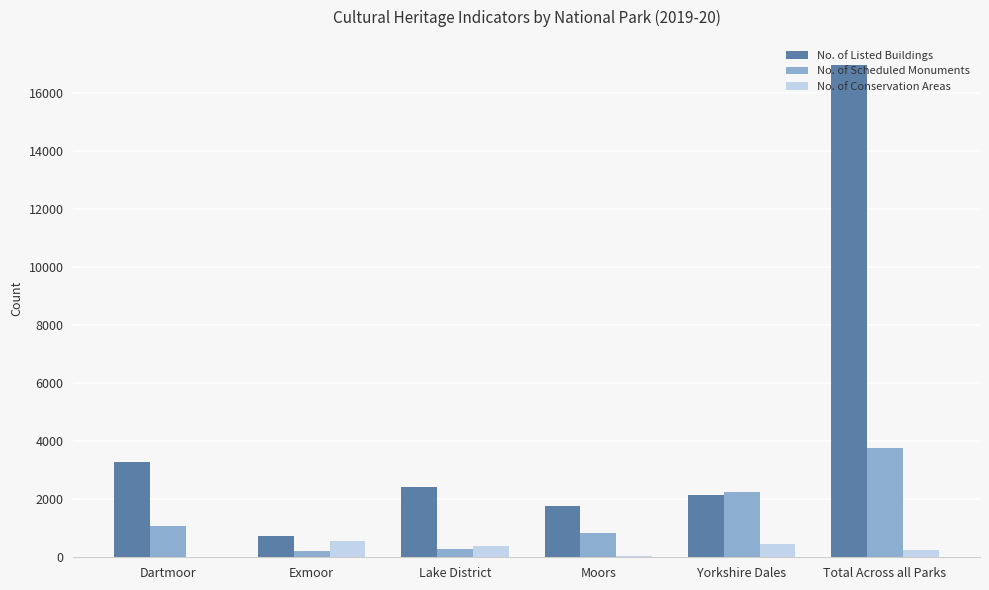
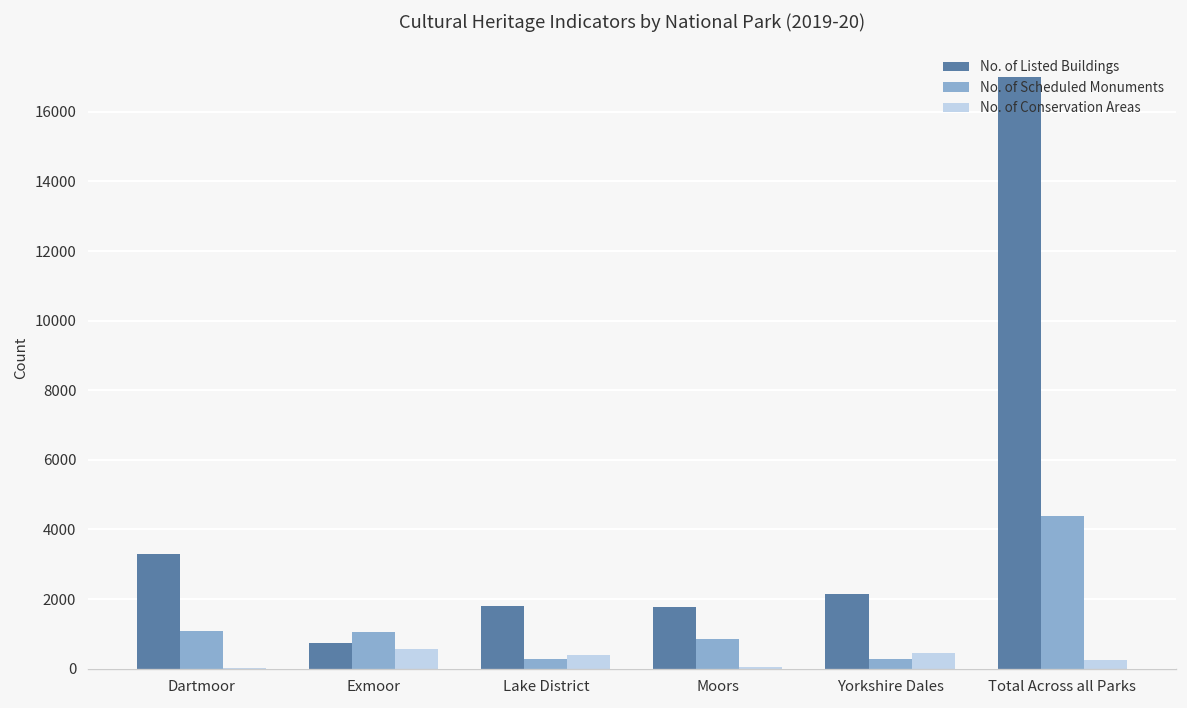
  {
    "No. of Listed Buildings": {
      "Dartmoor": 3300,
      "Exmoor": 700,
-     "Lake District": 2400,
+     "Lake District": 1800,
      "Moors": 1800,
      "Yorkshire Dales": 2100,
      "Total Across all Parks": 17000
    },
    "No. of Scheduled Monuments": {
      "Dartmoor": 1100,
-     "Exmoor": 200,
+     "Exmoor": 1000,
      "Lake District": 300,
      "Moors": 800,
-     "Yorkshire Dales": 2300,
-     "Total Across all Parks": 3800
+     "Yorkshire Dales": 300,
+     "Total Across all Parks": 4400
    },
    "No. of Conservation Areas": {
      "Exmoor": 600,
      "Lake District": 400,
      "Yorkshire Dales": 500,
      "Total Across all Parks": 300
    }
  }
